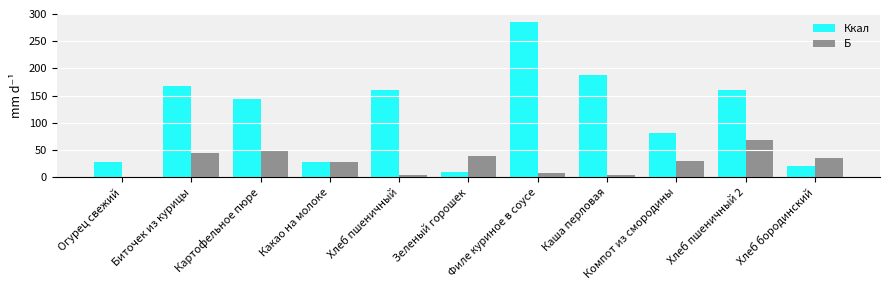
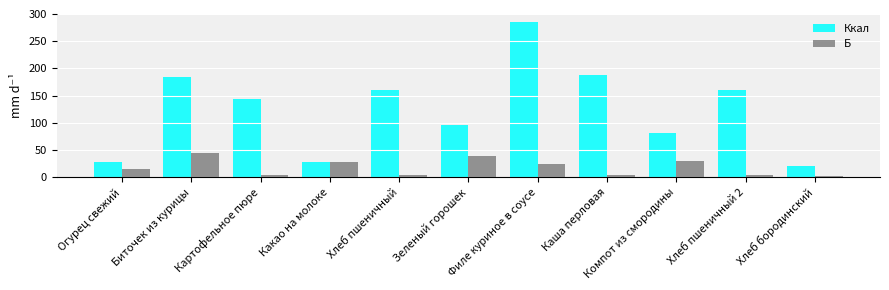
  {
    "Ккал": {
      "Огурец свежий": 30,
-     "Биточек из курицы": 170,
+     "Биточек из курицы": 190,
      "Картофельное пюре": 140,
      "Какао на молоке": 30,
      "Хлеб пшеничный": 160,
-     "Зеленый горошек": 10,
+     "Зеленый горошек": 100,
      "Филе куриное в соусе": 290,
      "Каша перловая": 190,
      "Компот из смородины": 80,
      "Хлеб пшеничный 2": 160,
      "Хлеб бородинский": 20
    },
    "Б": {
-     "Огурец свежий": 0,
+     "Огурец свежий": 20,
      "Биточек из курицы": 40,
-     "Картофельное пюре": 50,
+     "Картофельное пюре": 0,
      "Какао на молоке": 30,
      "Зеленый горошек": 40,
-     "Филе куриное в соусе": 10,
+     "Филе куриное в соусе": 20,
      "Каша перловая": 0,
      "Компот из смородины": 30,
-     "Хлеб пшеничный 2": 70,
-     "Хлеб бородинский": 30
+     "Хлеб пшеничный 2": 0,
+     "Хлеб бородинский": 0
    }
  }
